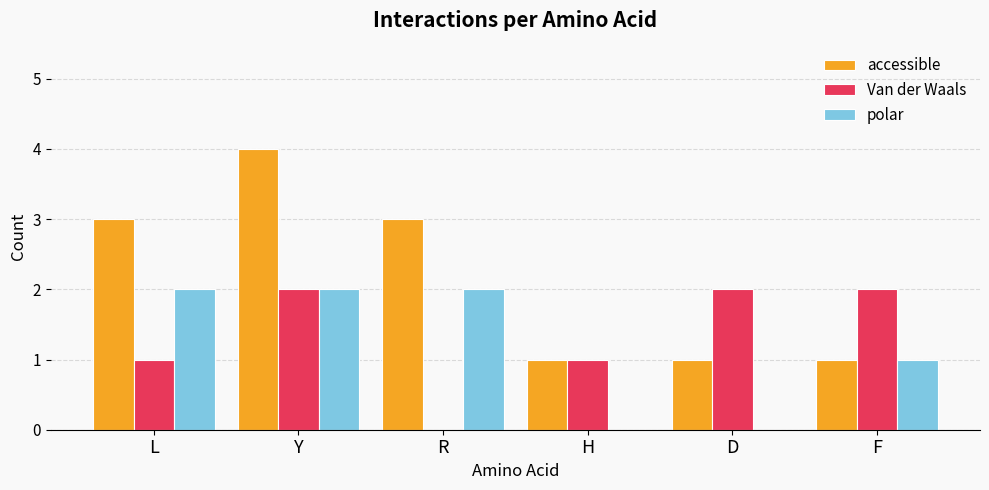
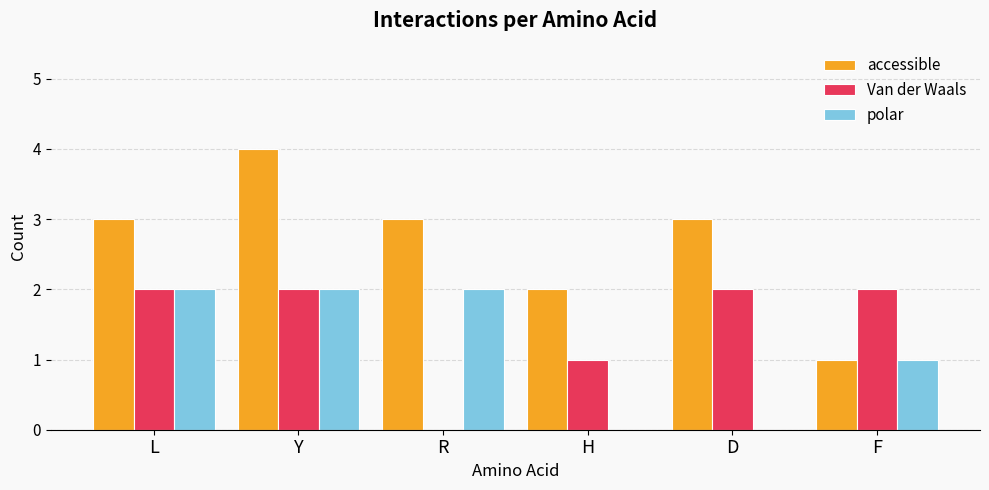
  {
    "accessible": {
      "L": 3,
      "Y": 4,
      "R": 3,
-     "H": 1,
-     "D": 1,
+     "H": 2,
+     "D": 3,
      "F": 1
    },
    "Van der Waals": {
-     "L": 1,
+     "L": 2,
      "Y": 2,
      "R": 0,
      "H": 1,
      "D": 2,
      "F": 2
    },
    "polar": {
      "L": 2,
      "Y": 2,
      "R": 2,
      "H": 0,
      "D": 0,
      "F": 1
    }
  }
